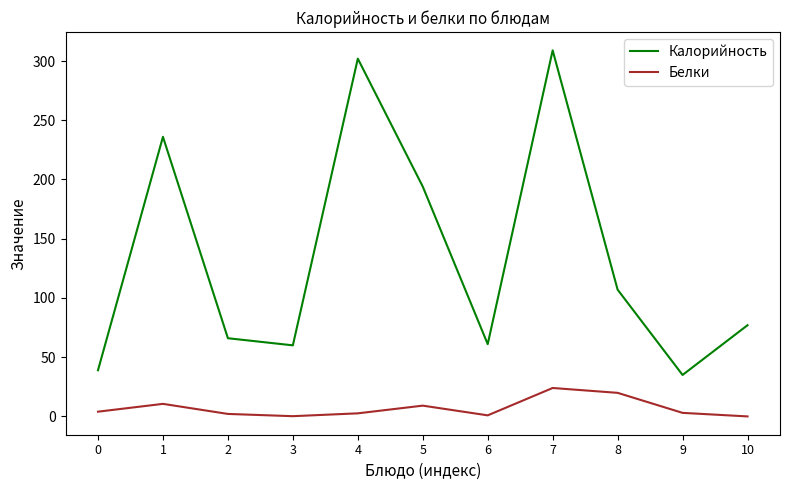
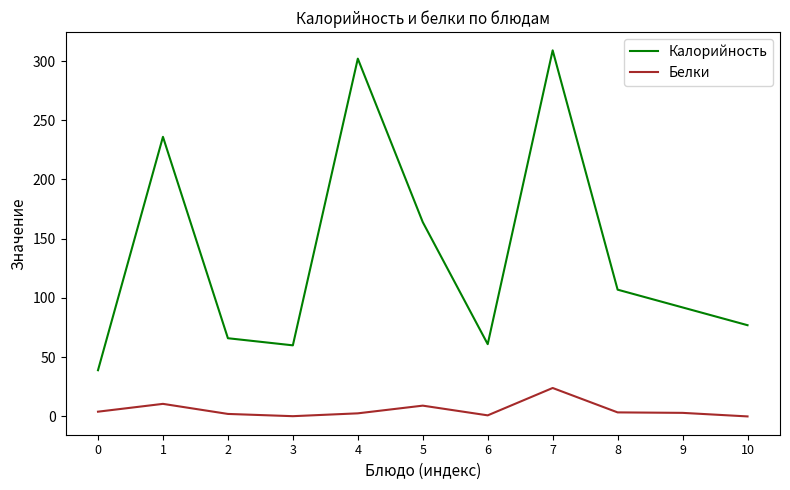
  {
    "Калорийность": {
      "0": 39,
      "1": 236,
      "2": 66,
      "3": 60,
      "4": 302,
-     "5": 194,
+     "5": 164,
      "6": 61,
      "7": 309,
      "8": 107,
-     "9": 35,
+     "9": 92,
      "10": 77
    },
    "Белки": {
      "0": 4,
      "1": 11,
      "2": 2,
      "3": 0,
      "4": 3,
      "5": 9,
      "6": 1,
      "7": 24,
-     "8": 20,
+     "8": 3,
      "9": 3,
      "10": 0
    }
  }
